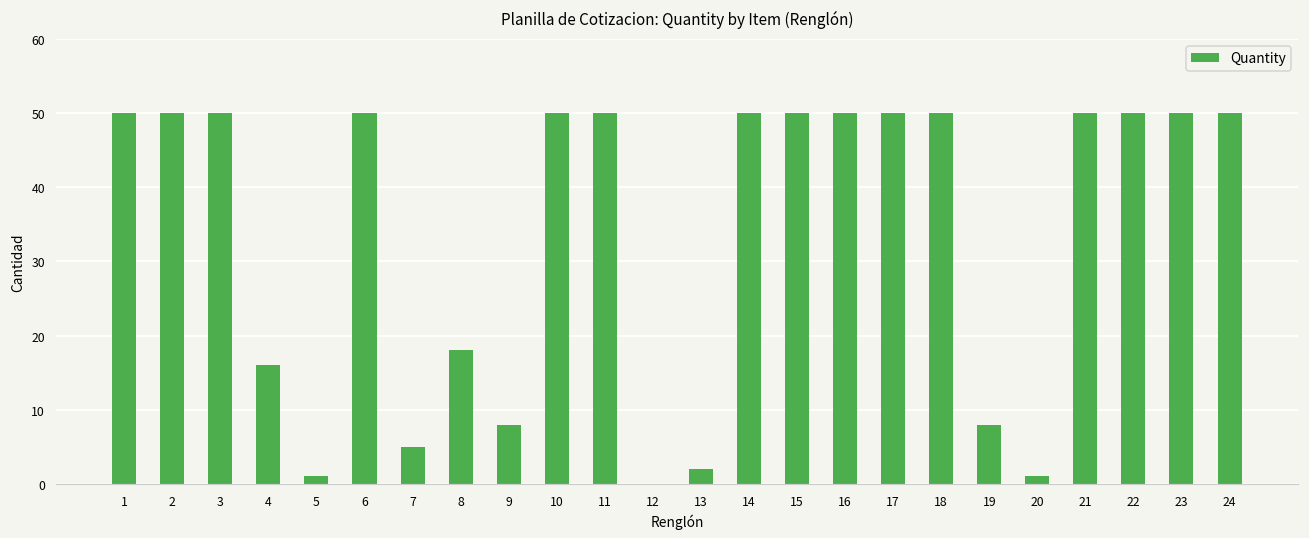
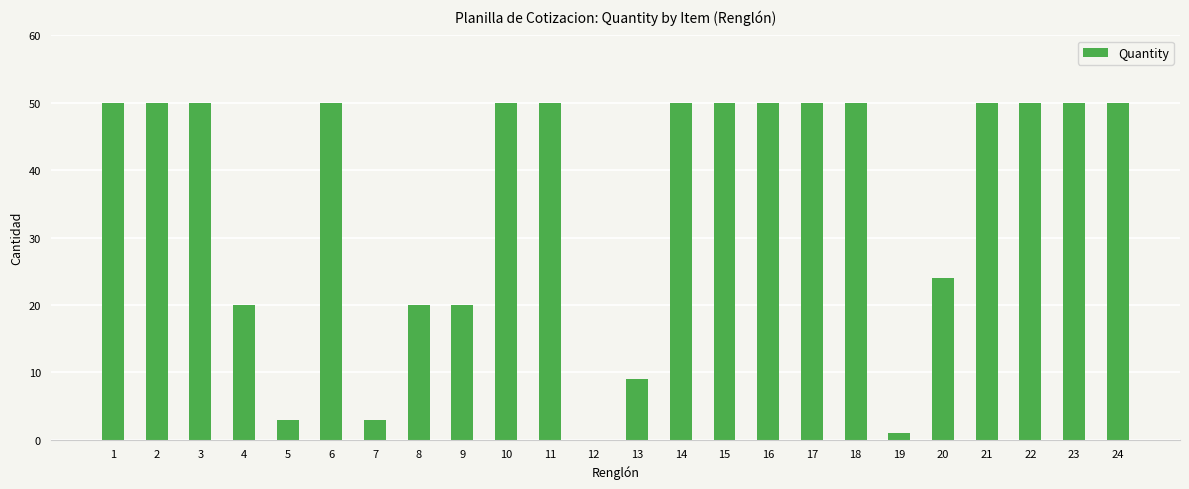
  {
    "1": 50,
    "2": 50,
    "3": 50,
-   "4": 16,
-   "5": 1,
+   "4": 20,
+   "5": 3,
    "6": 50,
-   "7": 5,
-   "8": 18,
-   "9": 8,
+   "7": 3,
+   "8": 20,
+   "9": 20,
    "10": 50,
    "11": 50,
    "12": 0,
-   "13": 2,
+   "13": 9,
    "14": 50,
    "15": 50,
    "16": 50,
    "17": 50,
    "18": 50,
-   "19": 8,
-   "20": 1,
+   "19": 1,
+   "20": 24,
    "21": 50,
    "22": 50,
    "23": 50,
    "24": 50
  }
